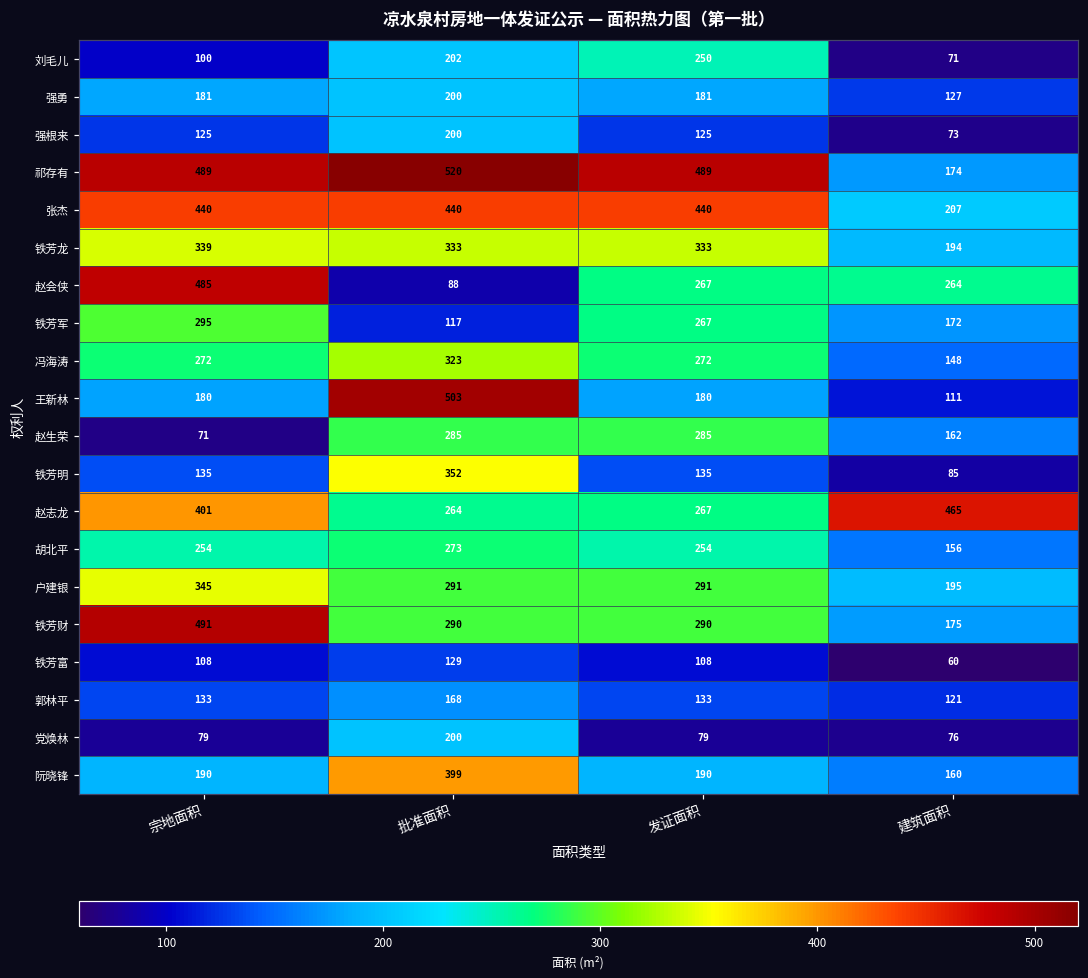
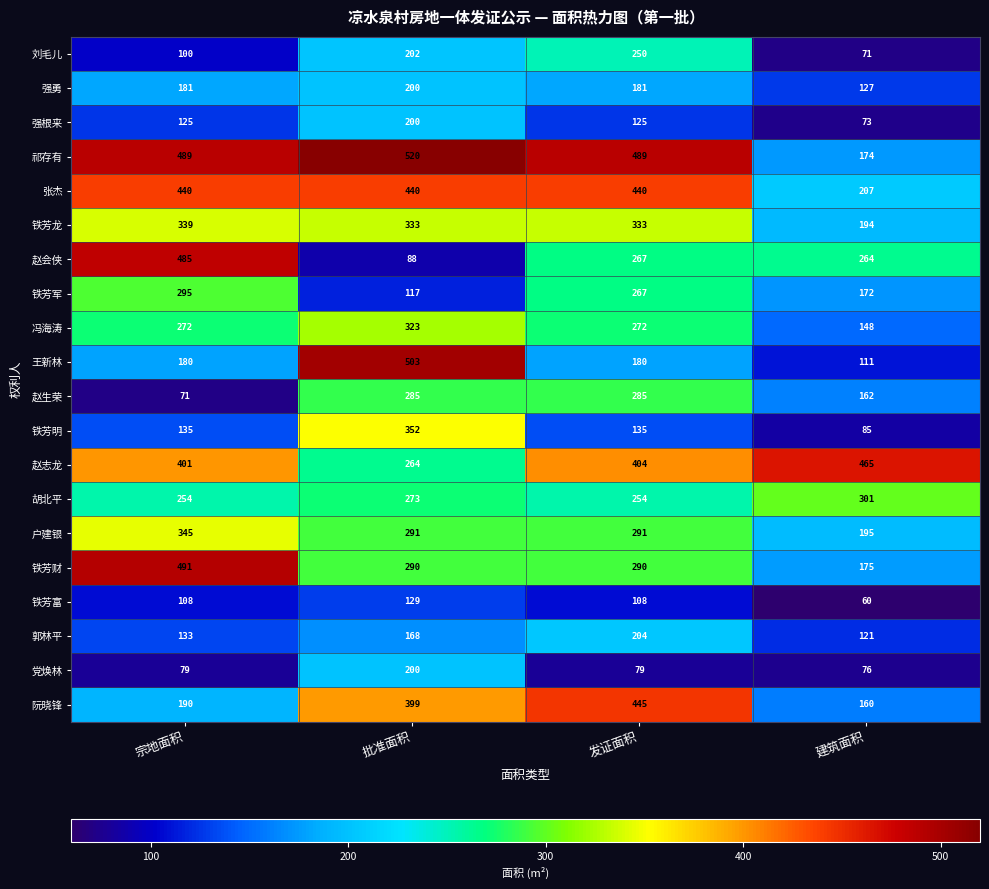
  {
    "刘毛儿": {
      "宗地面积": 100,
      "批准面积": 202,
      "发证面积": 250,
      "建筑面积": 71
    },
    "强勇": {
      "宗地面积": 181,
      "批准面积": 200,
      "发证面积": 181,
      "建筑面积": 127
    },
    "强根来": {
      "宗地面积": 125,
      "批准面积": 200,
      "发证面积": 125,
      "建筑面积": 73
    },
    "祁存有": {
      "宗地面积": 489,
      "批准面积": 520,
      "发证面积": 489,
      "建筑面积": 174
    },
    "张杰": {
      "宗地面积": 440,
      "批准面积": 440,
      "发证面积": 440,
      "建筑面积": 207
    },
    "铁芳龙": {
      "宗地面积": 339,
      "批准面积": 333,
      "发证面积": 333,
      "建筑面积": 194
    },
    "赵会侠": {
      "宗地面积": 485,
      "批准面积": 88,
      "发证面积": 267,
      "建筑面积": 264
    },
    "铁芳军": {
      "宗地面积": 295,
      "批准面积": 117,
      "发证面积": 267,
      "建筑面积": 172
    },
    "冯海涛": {
      "宗地面积": 272,
      "批准面积": 323,
      "发证面积": 272,
      "建筑面积": 148
    },
    "王新林": {
      "宗地面积": 180,
      "批准面积": 503,
      "发证面积": 180,
      "建筑面积": 111
    },
    "赵生荣": {
      "宗地面积": 71,
      "批准面积": 285,
      "发证面积": 285,
      "建筑面积": 162
    },
    "铁芳明": {
      "宗地面积": 135,
      "批准面积": 352,
      "发证面积": 135,
      "建筑面积": 85
    },
    "赵志龙": {
      "宗地面积": 401,
      "批准面积": 264,
-     "发证面积": 267,
+     "发证面积": 404,
      "建筑面积": 465
    },
    "胡北平": {
      "宗地面积": 254,
      "批准面积": 273,
      "发证面积": 254,
-     "建筑面积": 156
+     "建筑面积": 301
    },
    "户建银": {
      "宗地面积": 345,
      "批准面积": 291,
      "发证面积": 291,
      "建筑面积": 195
    },
    "铁芳财": {
      "宗地面积": 491,
      "批准面积": 290,
      "发证面积": 290,
      "建筑面积": 175
    },
    "铁芳富": {
      "宗地面积": 108,
      "批准面积": 129,
      "发证面积": 108,
      "建筑面积": 60
    },
    "郭林平": {
      "宗地面积": 133,
      "批准面积": 168,
-     "发证面积": 133,
+     "发证面积": 204,
      "建筑面积": 121
    },
    "党焕林": {
      "宗地面积": 79,
      "批准面积": 200,
      "发证面积": 79,
      "建筑面积": 76
    },
    "阮晓锋": {
      "宗地面积": 190,
      "批准面积": 399,
-     "发证面积": 190,
+     "发证面积": 445,
      "建筑面积": 160
    }
  }
